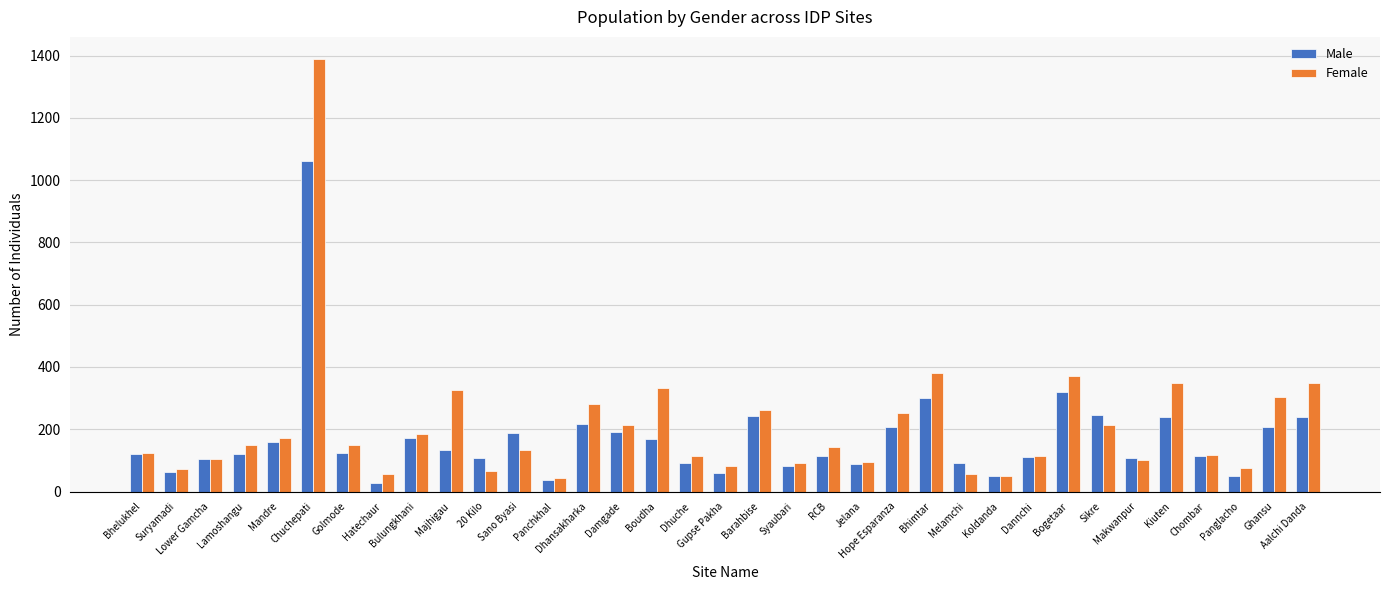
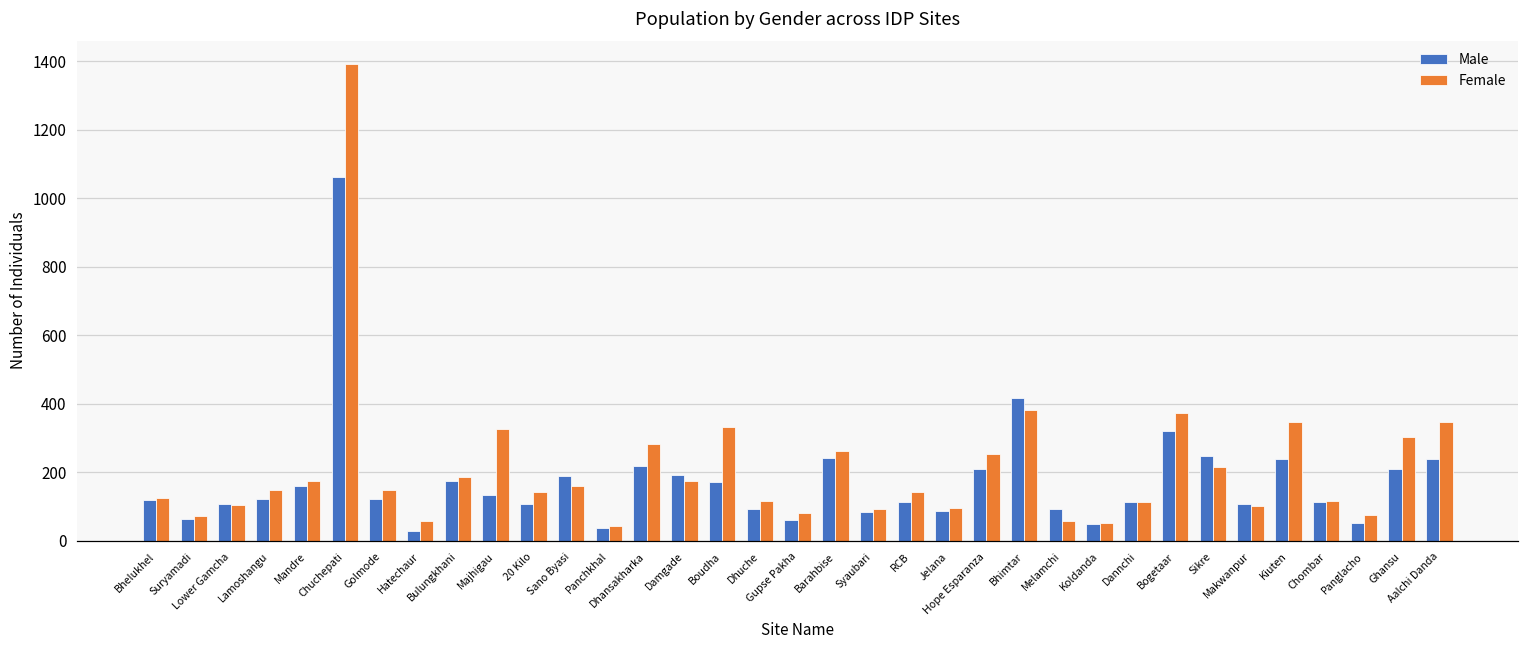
  {
    "Male": {
      "Bhelukhel": 120,
      "Suryamadi": 60,
      "Lower Gamcha": 110,
      "Lamoshangu": 120,
      "Mandre": 160,
      "Chuchepati": 1060,
      "Golmode": 120,
      "Hatechaur": 30,
      "Bulungkhani": 170,
      "Majhigau": 130,
      "20 Kilo": 110,
      "Sano Byasi": 190,
      "Panchkhal": 40,
      "Dhansakharka": 220,
      "Damgade": 190,
      "Boudha": 170,
      "Dhuche": 90,
      "Gupse Pakha": 60,
      "Barahbise": 240,
      "Syaubari": 80,
      "RCB": 110,
      "Jelana": 90,
      "Hope Esparanza": 210,
-     "Bhimtar": 300,
+     "Bhimtar": 420,
      "Melamchi": 90,
      "Koldanda": 50,
      "Dannchi": 110,
      "Bogetaar": 320,
      "Sikre": 250,
      "Makwanpur": 110,
      "Kiuten": 240,
      "Chombar": 110,
      "Panglacho": 50,
      "Ghansu": 210,
      "Aalchi Danda": 240
    },
    "Female": {
      "Bhelukhel": 130,
      "Suryamadi": 70,
      "Lower Gamcha": 110,
      "Lamoshangu": 150,
      "Mandre": 170,
      "Chuchepati": 1390,
      "Golmode": 150,
      "Hatechaur": 60,
      "Bulungkhani": 190,
      "Majhigau": 330,
-     "20 Kilo": 70,
-     "Sano Byasi": 130,
+     "20 Kilo": 140,
+     "Sano Byasi": 160,
      "Panchkhal": 40,
      "Dhansakharka": 280,
-     "Damgade": 210,
+     "Damgade": 170,
      "Boudha": 330,
      "Dhuche": 120,
      "Gupse Pakha": 80,
      "Barahbise": 260,
      "Syaubari": 90,
      "RCB": 140,
      "Jelana": 90,
      "Hope Esparanza": 250,
      "Bhimtar": 380,
      "Melamchi": 60,
      "Koldanda": 50,
      "Dannchi": 110,
      "Bogetaar": 370,
      "Sikre": 220,
      "Makwanpur": 100,
      "Kiuten": 350,
      "Chombar": 120,
      "Panglacho": 80,
      "Ghansu": 300,
      "Aalchi Danda": 350
    }
  }
